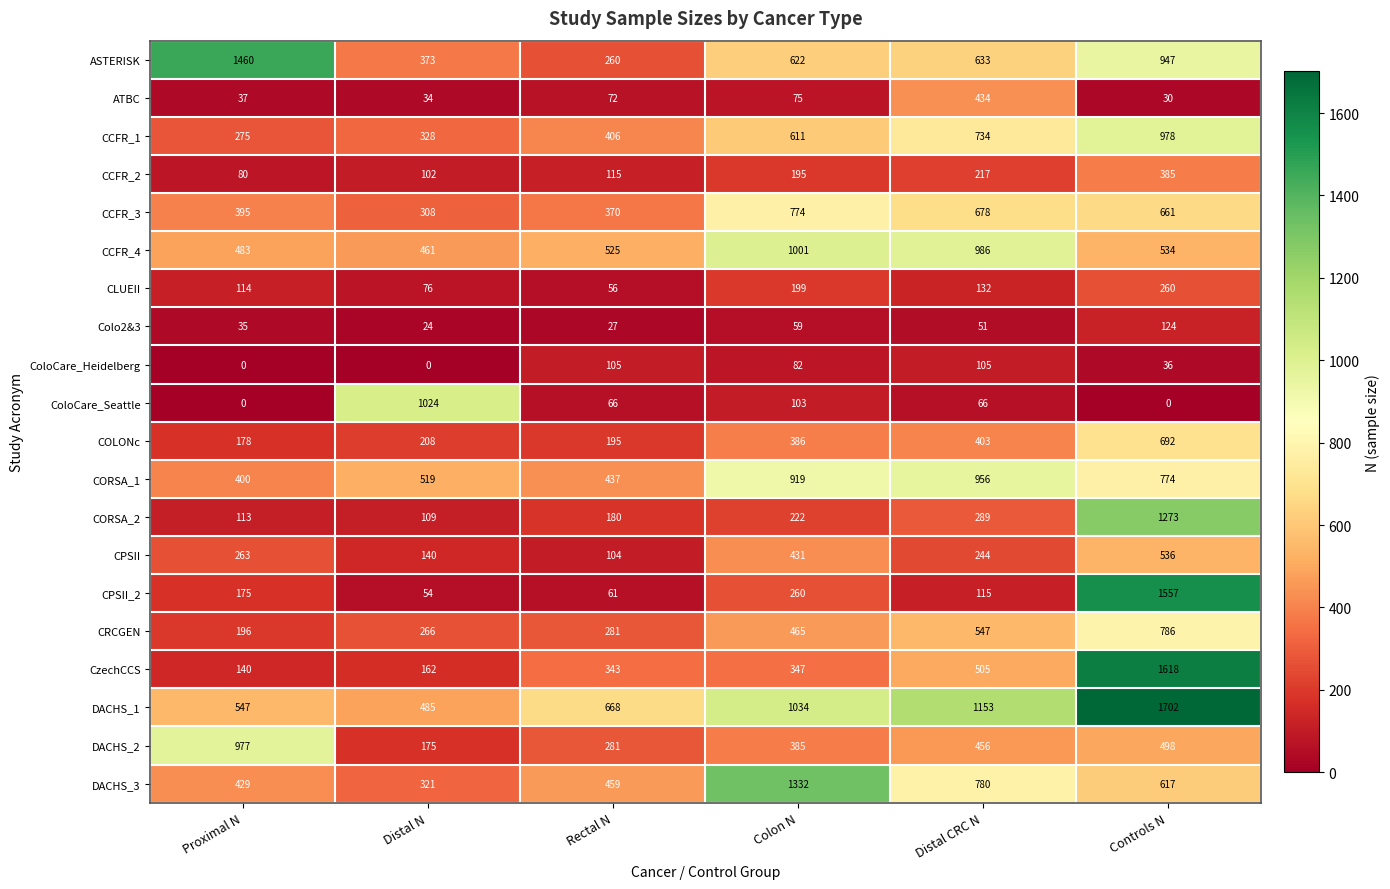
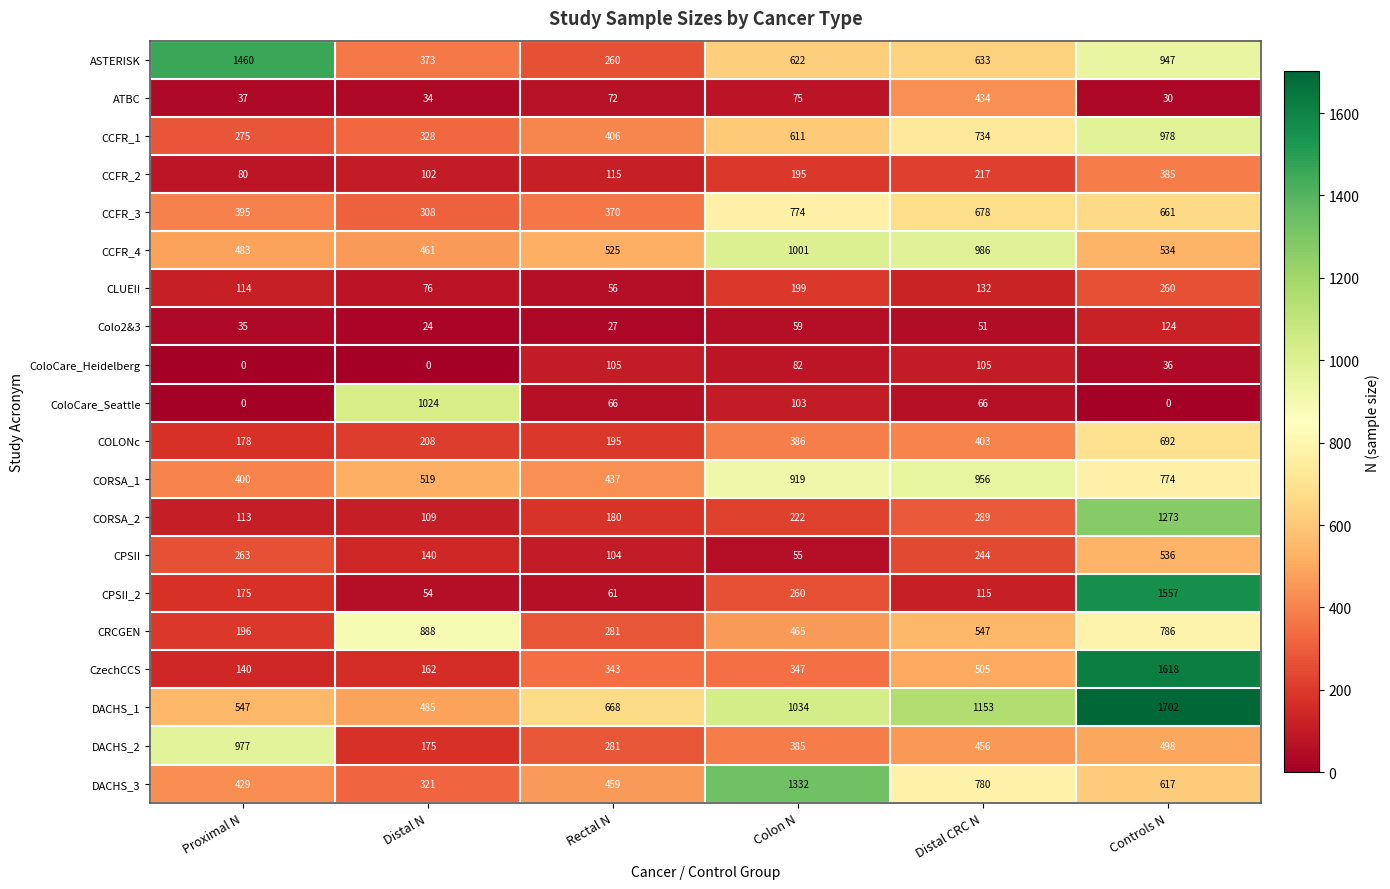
  {
    "ASTERISK": {
      "Proximal N": 1460,
      "Distal N": 373,
      "Rectal N": 260,
      "Colon N": 622,
      "Distal CRC N": 633,
      "Controls N": 947
    },
    "ATBC": {
      "Proximal N": 37,
      "Distal N": 34,
      "Rectal N": 72,
      "Colon N": 75,
      "Distal CRC N": 434,
      "Controls N": 30
    },
    "CCFR_1": {
      "Proximal N": 275,
      "Distal N": 328,
      "Rectal N": 406,
      "Colon N": 611,
      "Distal CRC N": 734,
      "Controls N": 978
    },
    "CCFR_2": {
      "Proximal N": 80,
      "Distal N": 102,
      "Rectal N": 115,
      "Colon N": 195,
      "Distal CRC N": 217,
      "Controls N": 385
    },
    "CCFR_3": {
      "Proximal N": 395,
      "Distal N": 308,
      "Rectal N": 370,
      "Colon N": 774,
      "Distal CRC N": 678,
      "Controls N": 661
    },
    "CCFR_4": {
      "Proximal N": 483,
      "Distal N": 461,
      "Rectal N": 525,
      "Colon N": 1001,
      "Distal CRC N": 986,
      "Controls N": 534
    },
    "CLUEII": {
      "Proximal N": 114,
      "Distal N": 76,
      "Rectal N": 56,
      "Colon N": 199,
      "Distal CRC N": 132,
      "Controls N": 260
    },
    "Colo2&3": {
      "Proximal N": 35,
      "Distal N": 24,
      "Rectal N": 27,
      "Colon N": 59,
      "Distal CRC N": 51,
      "Controls N": 124
    },
    "ColoCare_Heidelberg": {
      "Proximal N": 0,
      "Distal N": 0,
      "Rectal N": 105,
      "Colon N": 82,
      "Distal CRC N": 105,
      "Controls N": 36
    },
    "ColoCare_Seattle": {
      "Proximal N": 0,
      "Distal N": 1024,
      "Rectal N": 66,
      "Colon N": 103,
      "Distal CRC N": 66,
      "Controls N": 0
    },
    "COLONc": {
      "Proximal N": 178,
      "Distal N": 208,
      "Rectal N": 195,
      "Colon N": 386,
      "Distal CRC N": 403,
      "Controls N": 692
    },
    "CORSA_1": {
      "Proximal N": 400,
      "Distal N": 519,
      "Rectal N": 437,
      "Colon N": 919,
      "Distal CRC N": 956,
      "Controls N": 774
    },
    "CORSA_2": {
      "Proximal N": 113,
      "Distal N": 109,
      "Rectal N": 180,
      "Colon N": 222,
      "Distal CRC N": 289,
      "Controls N": 1273
    },
    "CPSII": {
      "Proximal N": 263,
      "Distal N": 140,
      "Rectal N": 104,
-     "Colon N": 431,
+     "Colon N": 55,
      "Distal CRC N": 244,
      "Controls N": 536
    },
    "CPSII_2": {
      "Proximal N": 175,
      "Distal N": 54,
      "Rectal N": 61,
      "Colon N": 260,
      "Distal CRC N": 115,
      "Controls N": 1557
    },
    "CRCGEN": {
      "Proximal N": 196,
-     "Distal N": 266,
+     "Distal N": 888,
      "Rectal N": 281,
      "Colon N": 465,
      "Distal CRC N": 547,
      "Controls N": 786
    },
    "CzechCCS": {
      "Proximal N": 140,
      "Distal N": 162,
      "Rectal N": 343,
      "Colon N": 347,
      "Distal CRC N": 505,
      "Controls N": 1618
    },
    "DACHS_1": {
      "Proximal N": 547,
      "Distal N": 485,
      "Rectal N": 668,
      "Colon N": 1034,
      "Distal CRC N": 1153,
      "Controls N": 1702
    },
    "DACHS_2": {
      "Proximal N": 977,
      "Distal N": 175,
      "Rectal N": 281,
      "Colon N": 385,
      "Distal CRC N": 456,
      "Controls N": 498
    },
    "DACHS_3": {
      "Proximal N": 429,
      "Distal N": 321,
      "Rectal N": 459,
      "Colon N": 1332,
      "Distal CRC N": 780,
      "Controls N": 617
    }
  }
